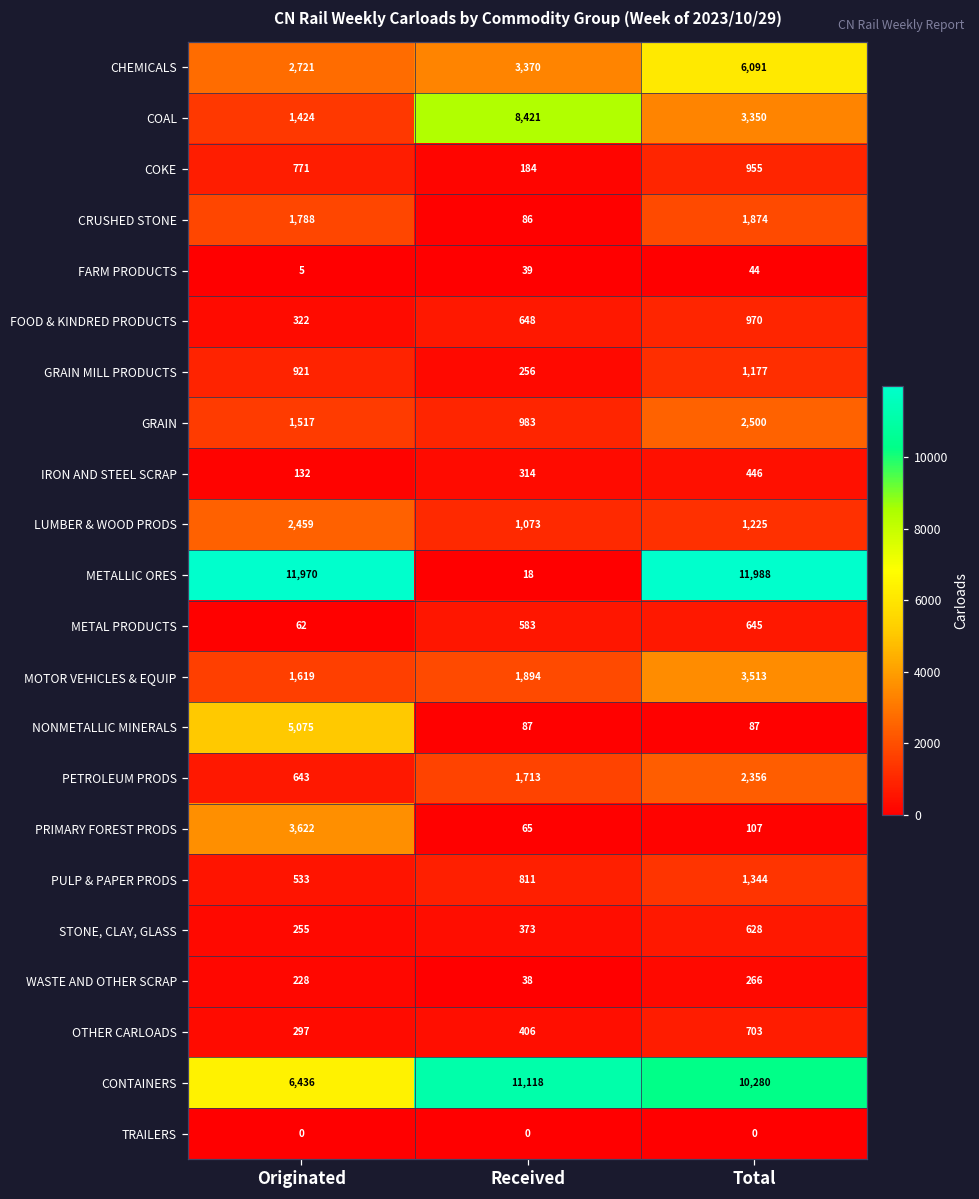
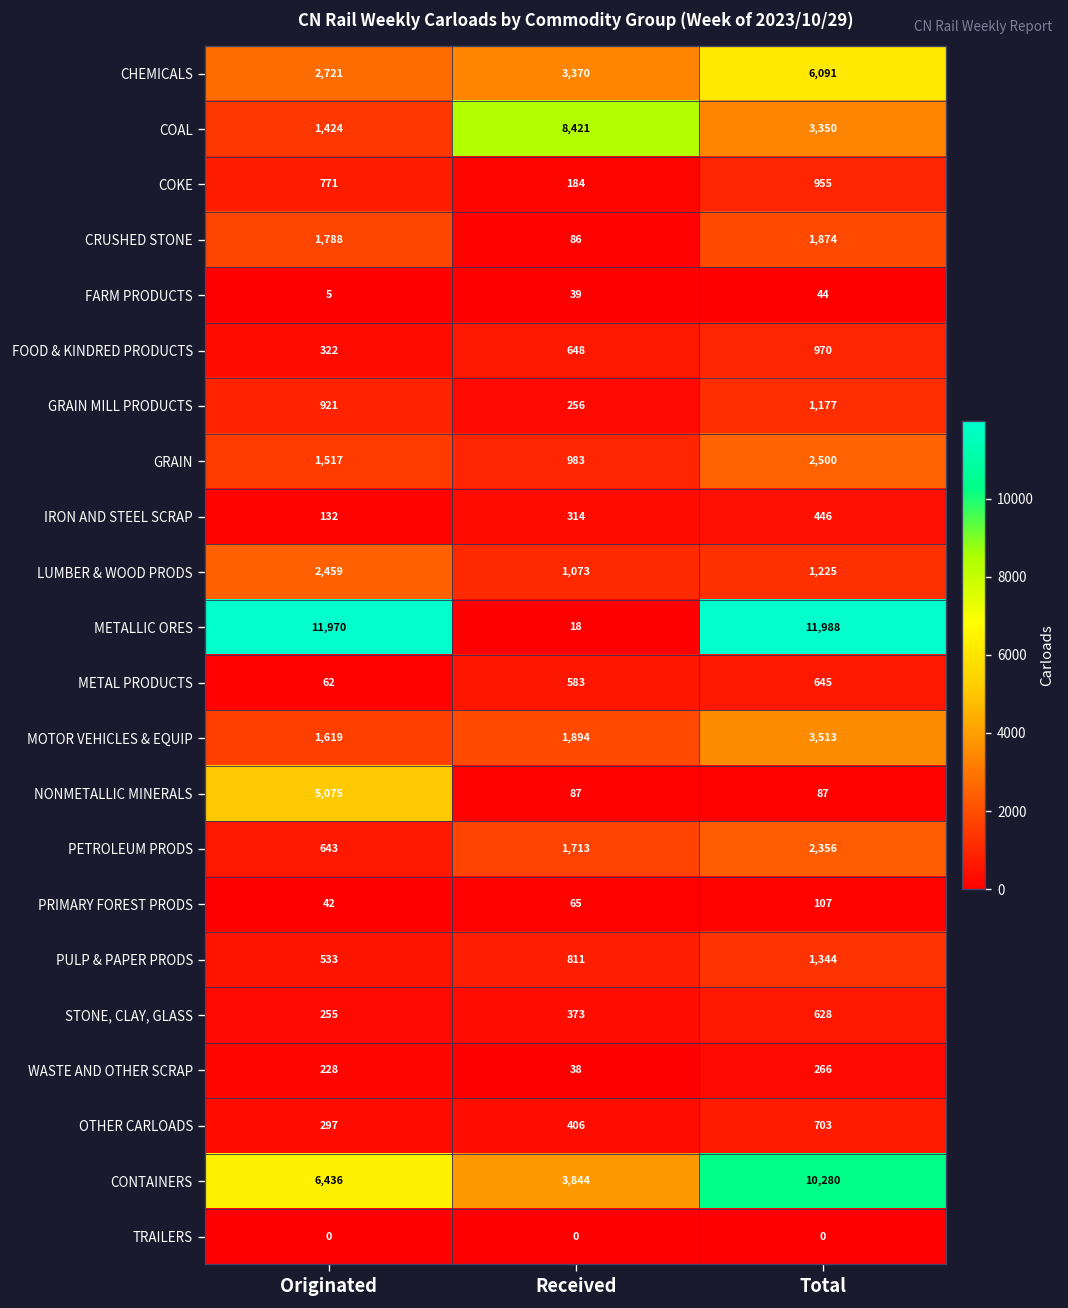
  {
    "CHEMICALS": {
      "Originated": "2,721",
      "Received": "3,370",
      "Total": "6,091"
    },
    "COAL": {
      "Originated": "1,424",
      "Received": "8,421",
      "Total": "3,350"
    },
    "COKE": {
      "Originated": "771",
      "Received": "184",
      "Total": "955"
    },
    "CRUSHED STONE": {
      "Originated": "1,788",
      "Received": "86",
      "Total": "1,874"
    },
    "FARM PRODUCTS": {
      "Originated": "5",
      "Received": "39",
      "Total": "44"
    },
    "FOOD & KINDRED PRODUCTS": {
      "Originated": "322",
      "Received": "648",
      "Total": "970"
    },
    "GRAIN MILL PRODUCTS": {
      "Originated": "921",
      "Received": "256",
      "Total": "1,177"
    },
    "GRAIN": {
      "Originated": "1,517",
      "Received": "983",
      "Total": "2,500"
    },
    "IRON AND STEEL SCRAP": {
      "Originated": "132",
      "Received": "314",
      "Total": "446"
    },
    "LUMBER & WOOD PRODS": {
      "Originated": "2,459",
      "Received": "1,073",
      "Total": "1,225"
    },
    "METALLIC ORES": {
      "Originated": "11,970",
      "Received": "18",
      "Total": "11,988"
    },
    "METAL PRODUCTS": {
      "Originated": "62",
      "Received": "583",
      "Total": "645"
    },
    "MOTOR VEHICLES & EQUIP": {
      "Originated": "1,619",
      "Received": "1,894",
      "Total": "3,513"
    },
    "NONMETALLIC MINERALS": {
      "Originated": "5,075",
      "Received": "87",
      "Total": "87"
    },
    "PETROLEUM PRODS": {
      "Originated": "643",
      "Received": "1,713",
      "Total": "2,356"
    },
    "PRIMARY FOREST PRODS": {
-     "Originated": "3,622",
+     "Originated": "42",
      "Received": "65",
      "Total": "107"
    },
    "PULP & PAPER PRODS": {
      "Originated": "533",
      "Received": "811",
      "Total": "1,344"
    },
    "STONE, CLAY, GLASS": {
      "Originated": "255",
      "Received": "373",
      "Total": "628"
    },
    "WASTE AND OTHER SCRAP": {
      "Originated": "228",
      "Received": "38",
      "Total": "266"
    },
    "OTHER CARLOADS": {
      "Originated": "297",
      "Received": "406",
      "Total": "703"
    },
    "CONTAINERS": {
      "Originated": "6,436",
-     "Received": "11,118",
+     "Received": "3,844",
      "Total": "10,280"
    },
    "TRAILERS": {
      "Originated": "0",
      "Received": "0",
      "Total": "0"
    }
  }
